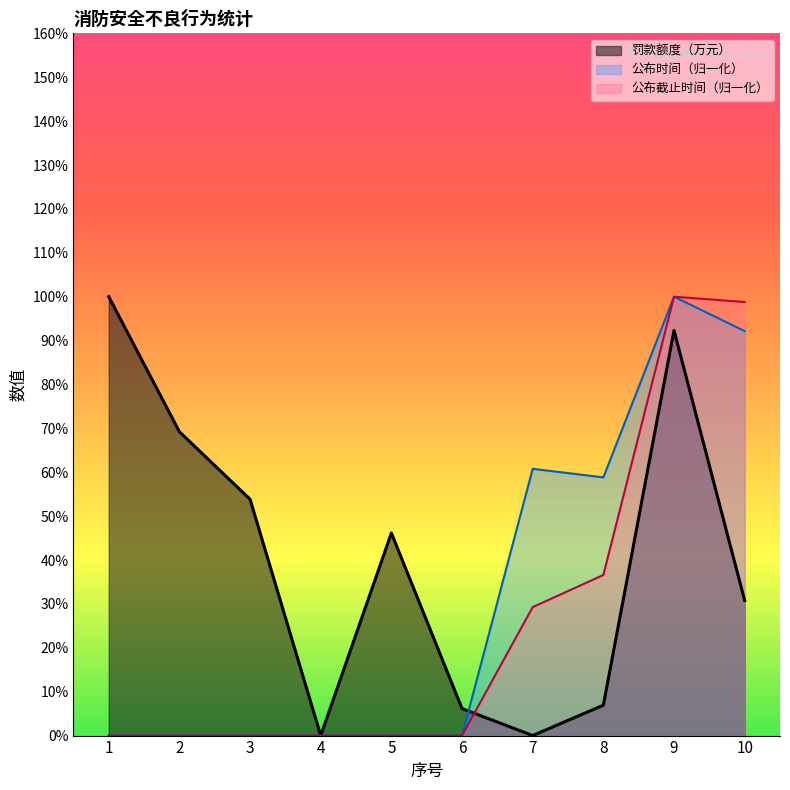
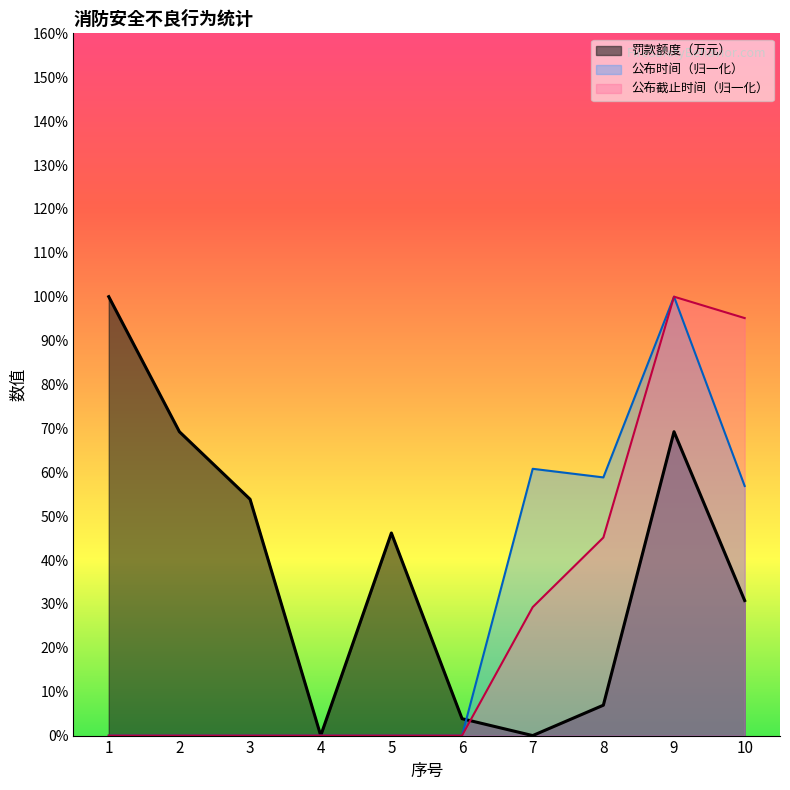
  {
    "罚款额度（万元）": {
      "1": "100%",
      "2": "69%",
      "3": "54%",
      "5": "46%",
-     "6": "6%",
+     "6": "4%",
      "7": "0%",
      "8": "7%",
-     "9": "92%",
+     "9": "69%",
      "10": "31%"
    },
    "公布时间（归一化）": {
      "7": "61%",
      "8": "59%",
-     "10": "92%"
+     "10": "57%"
    },
    "公布截止时间（归一化）": {
      "7": "29%",
-     "8": "37%",
-     "10": "99%"
+     "8": "45%",
+     "10": "95%"
    }
  }
